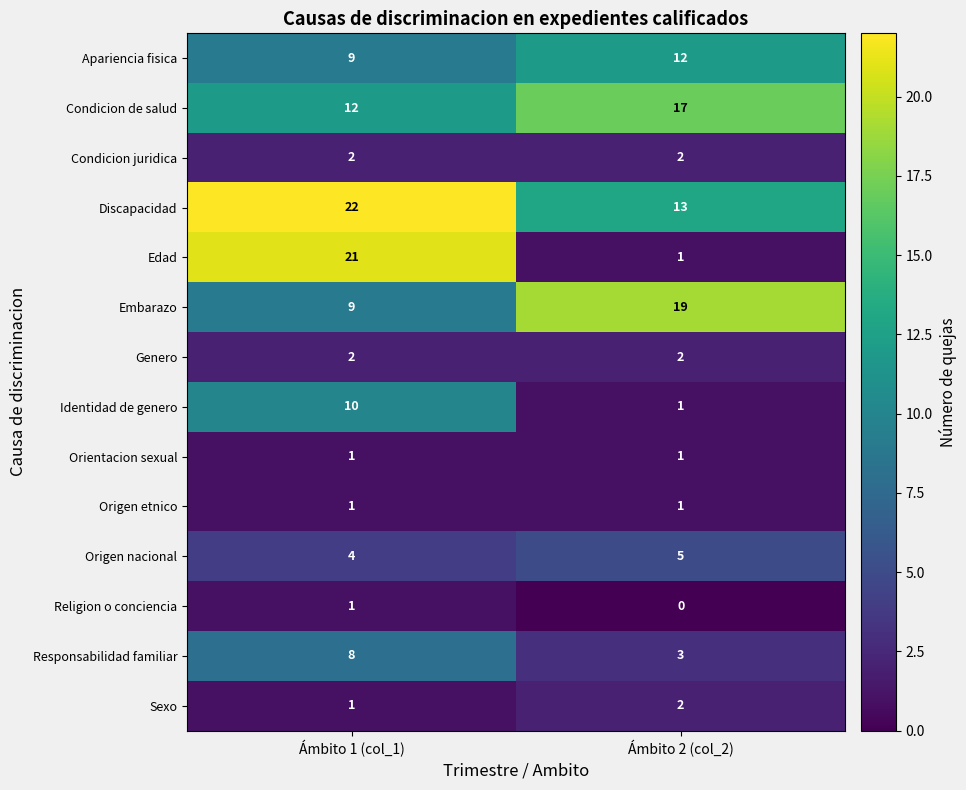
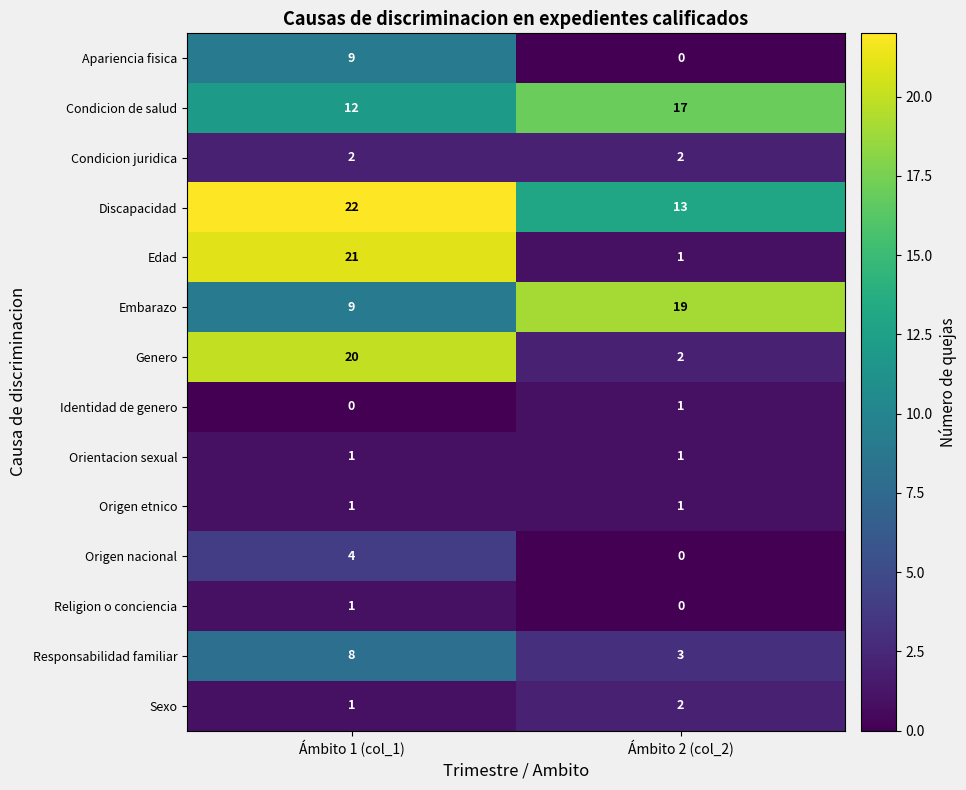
  {
    "Apariencia fisica": {
      "Ámbito 1 (col_1)": 9,
-     "Ámbito 2 (col_2)": 12
+     "Ámbito 2 (col_2)": 0
    },
    "Condicion de salud": {
      "Ámbito 1 (col_1)": 12,
      "Ámbito 2 (col_2)": 17
    },
    "Condicion juridica": {
      "Ámbito 1 (col_1)": 2,
      "Ámbito 2 (col_2)": 2
    },
    "Discapacidad": {
      "Ámbito 1 (col_1)": 22,
      "Ámbito 2 (col_2)": 13
    },
    "Edad": {
      "Ámbito 1 (col_1)": 21,
      "Ámbito 2 (col_2)": 1
    },
    "Embarazo": {
      "Ámbito 1 (col_1)": 9,
      "Ámbito 2 (col_2)": 19
    },
    "Genero": {
-     "Ámbito 1 (col_1)": 2,
+     "Ámbito 1 (col_1)": 20,
      "Ámbito 2 (col_2)": 2
    },
    "Identidad de genero": {
-     "Ámbito 1 (col_1)": 10,
+     "Ámbito 1 (col_1)": 0,
      "Ámbito 2 (col_2)": 1
    },
    "Orientacion sexual": {
      "Ámbito 1 (col_1)": 1,
      "Ámbito 2 (col_2)": 1
    },
    "Origen etnico": {
      "Ámbito 1 (col_1)": 1,
      "Ámbito 2 (col_2)": 1
    },
    "Origen nacional": {
      "Ámbito 1 (col_1)": 4,
-     "Ámbito 2 (col_2)": 5
+     "Ámbito 2 (col_2)": 0
    },
    "Religion o conciencia": {
      "Ámbito 1 (col_1)": 1,
      "Ámbito 2 (col_2)": 0
    },
    "Responsabilidad familiar": {
      "Ámbito 1 (col_1)": 8,
      "Ámbito 2 (col_2)": 3
    },
    "Sexo": {
      "Ámbito 1 (col_1)": 1,
      "Ámbito 2 (col_2)": 2
    }
  }
